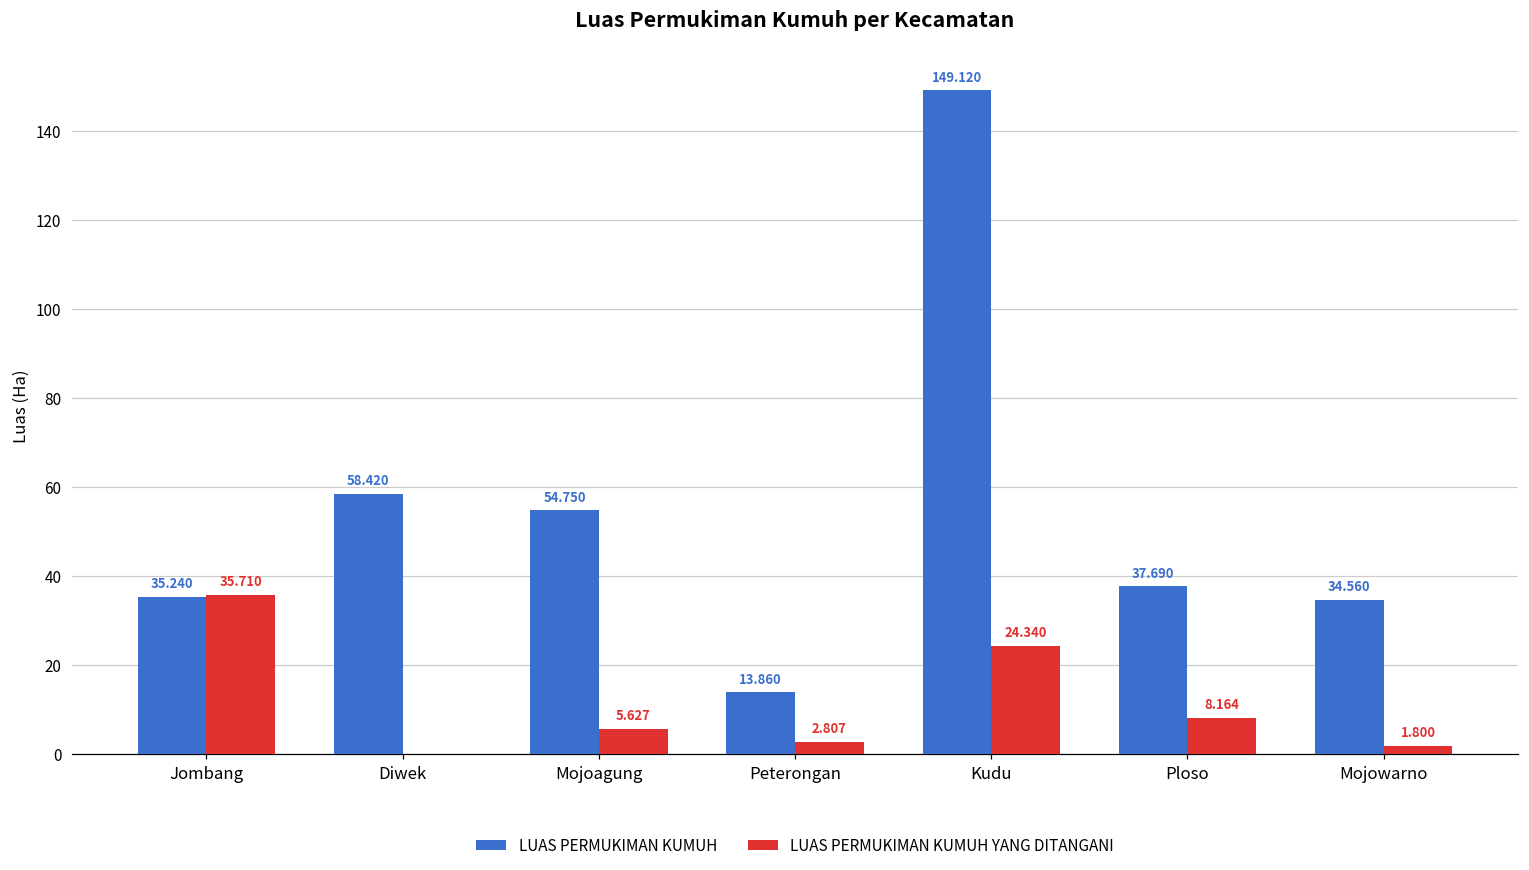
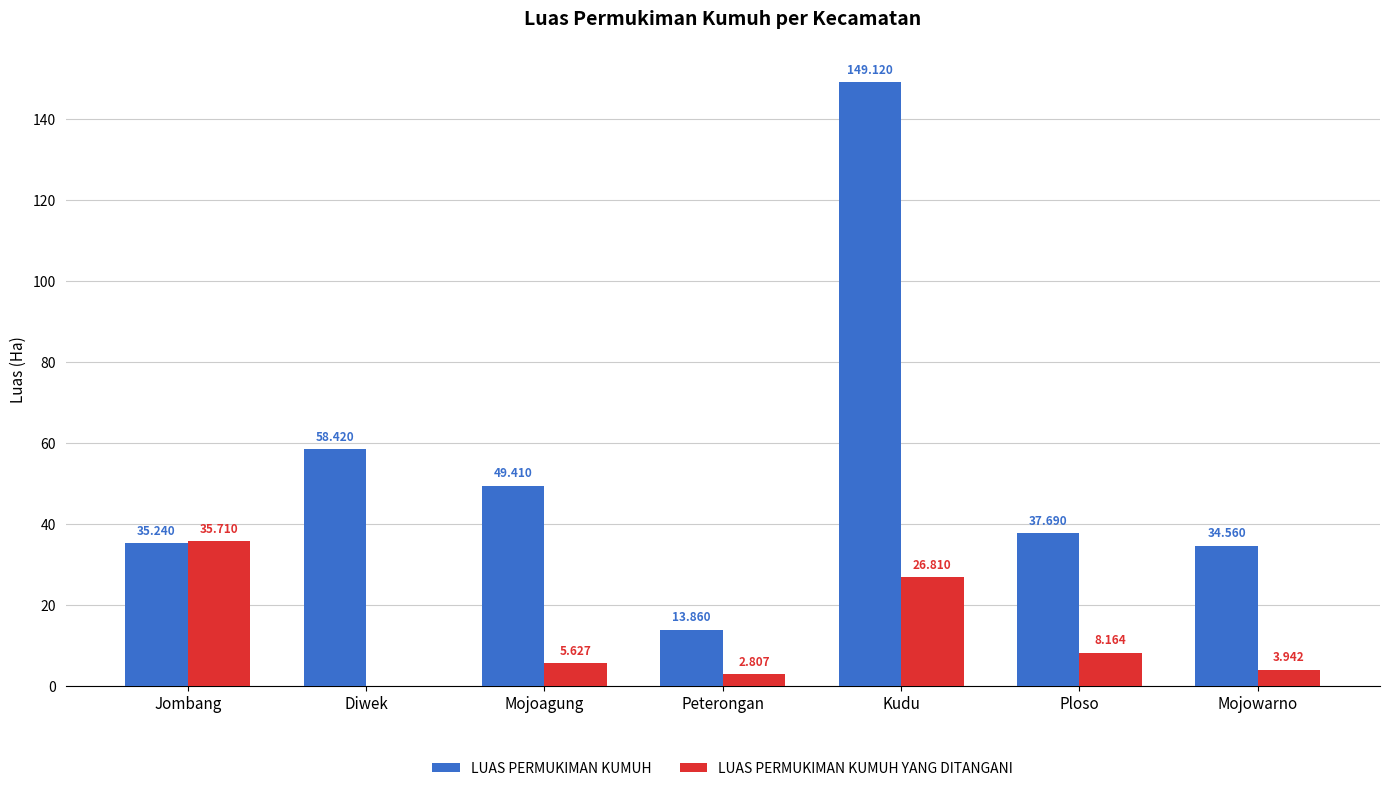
  {
    "LUAS PERMUKIMAN KUMUH": {
      "Jombang": 35.240,
      "Diwek": 58.420,
-     "Mojoagung": 54.750,
+     "Mojoagung": 49.410,
      "Peterongan": 13.860,
      "Kudu": 149.120,
      "Ploso": 37.690,
      "Mojowarno": 34.560
    },
    "LUAS PERMUKIMAN KUMUH YANG DITANGANI": {
      "Jombang": 35.710,
      "Mojoagung": 5.627,
      "Peterongan": 2.807,
-     "Kudu": 24.340,
+     "Kudu": 26.810,
      "Ploso": 8.164,
-     "Mojowarno": 1.800
+     "Mojowarno": 3.942
    }
  }
